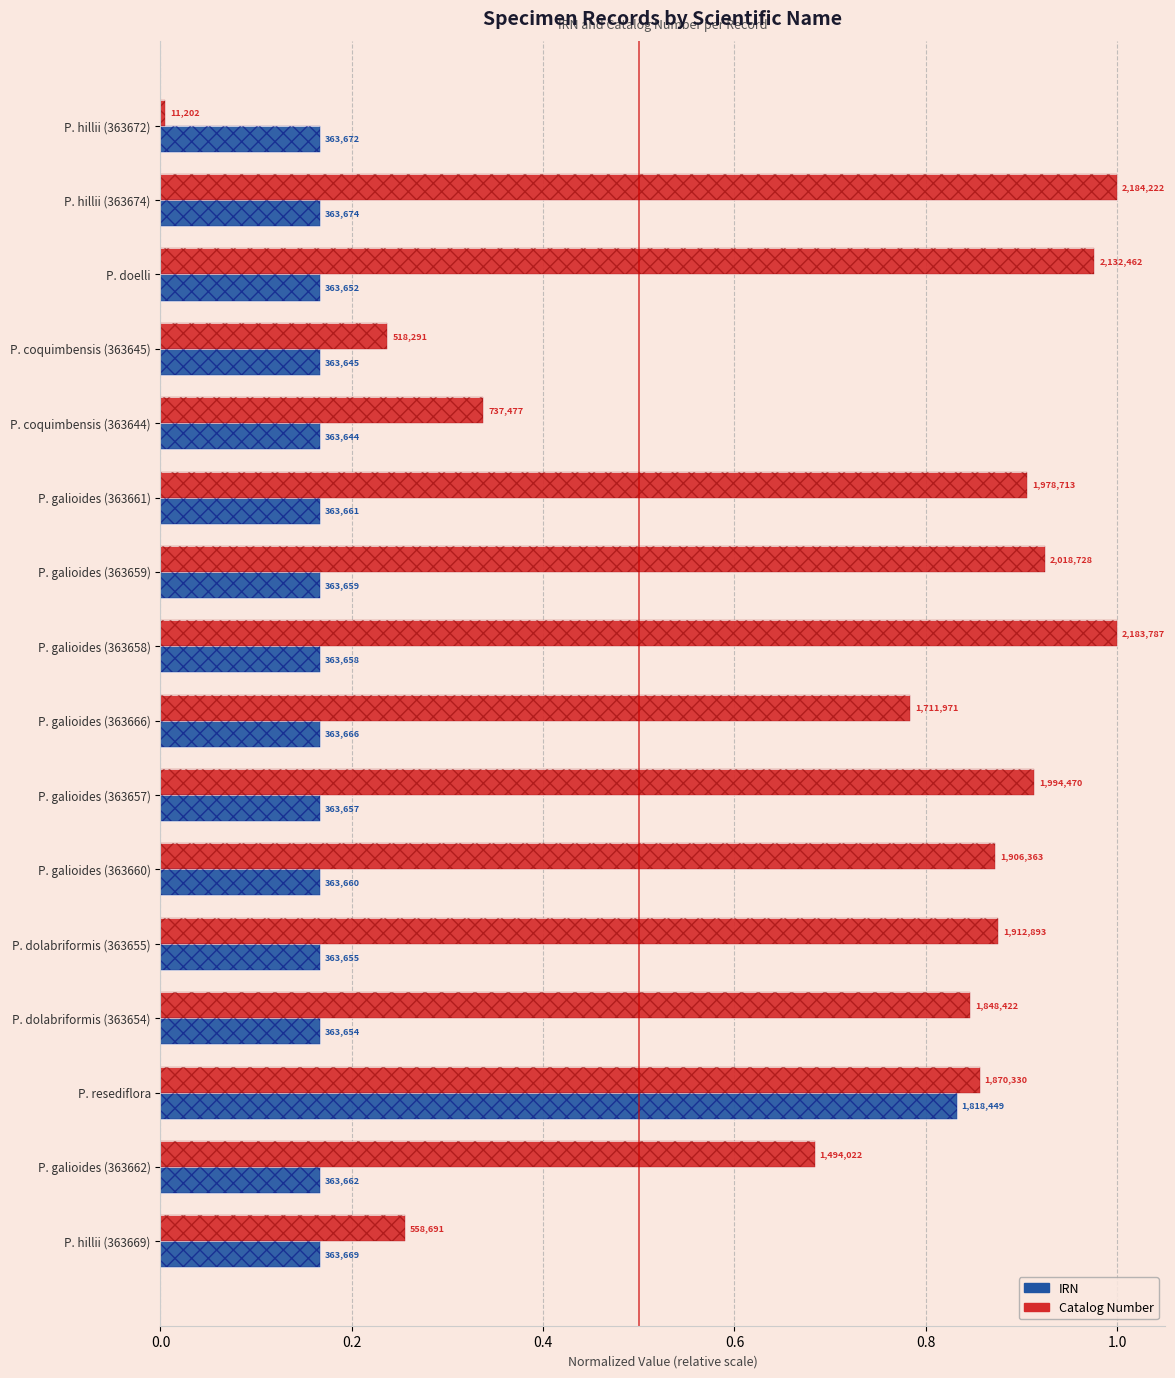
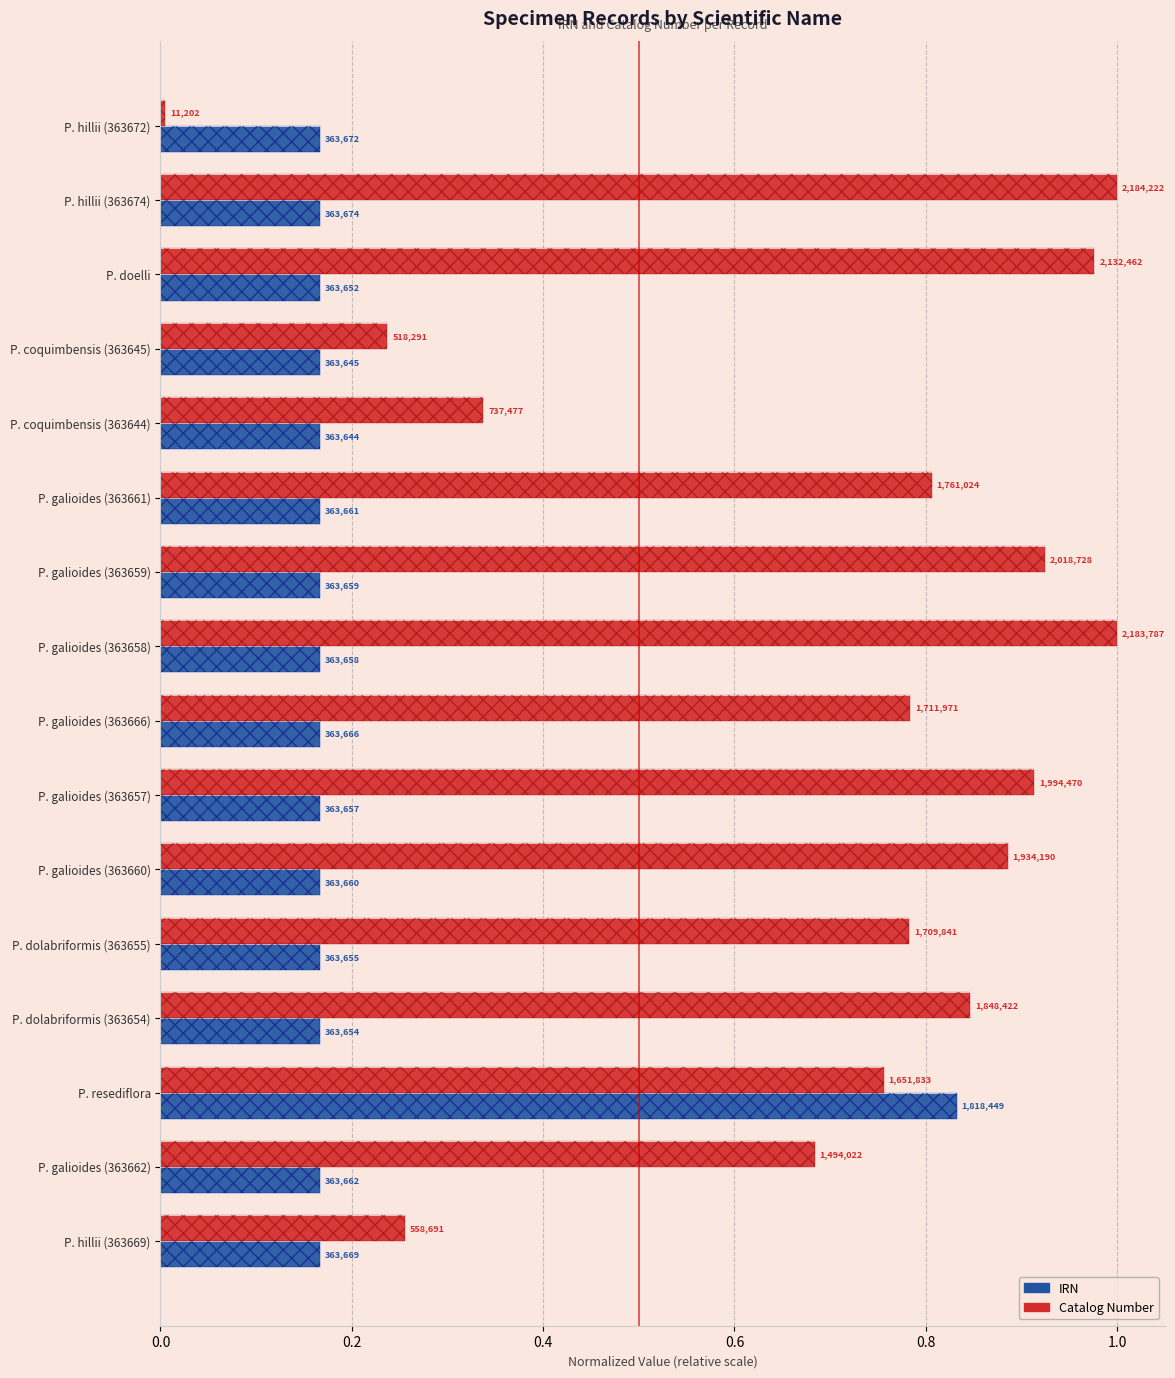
  {
    "Catalog Number": {
-     "P. galioides (363661)": "1,978,713",
-     "P. galioides (363660)": "1,906,363",
-     "P. dolabriformis (363655)": "1,912,893",
-     "P. resediflora": "1,870,330"
+     "P. galioides (363661)": "1,761,024",
+     "P. galioides (363660)": "1,934,190",
+     "P. dolabriformis (363655)": "1,709,841",
+     "P. resediflora": "1,651,833"
    }
  }
